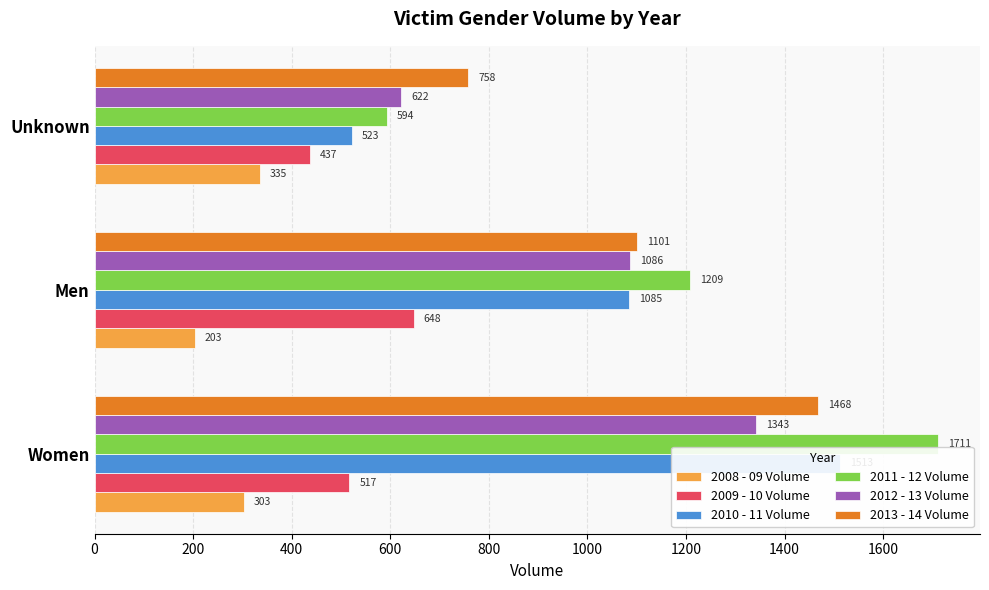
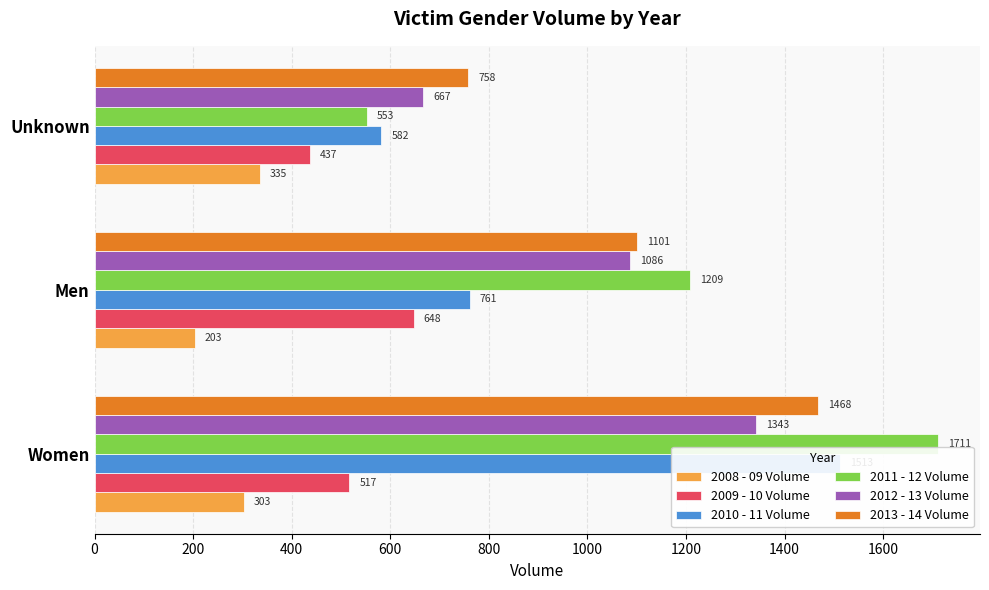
  {
    "2009 - 10 Volume": {
      "Unknown": 437,
      "Men": 648,
      "Women": 517
    },
    "2010 - 11 Volume": {
-     "Unknown": 523,
-     "Men": 1085
+     "Unknown": 582,
+     "Men": 761
    },
    "2011 - 12 Volume": {
-     "Unknown": 594,
+     "Unknown": 553,
      "Men": 1209
    },
    "2012 - 13 Volume": {
-     "Unknown": 622,
+     "Unknown": 667,
      "Men": 1086,
      "Women": 1343
    }
  }
